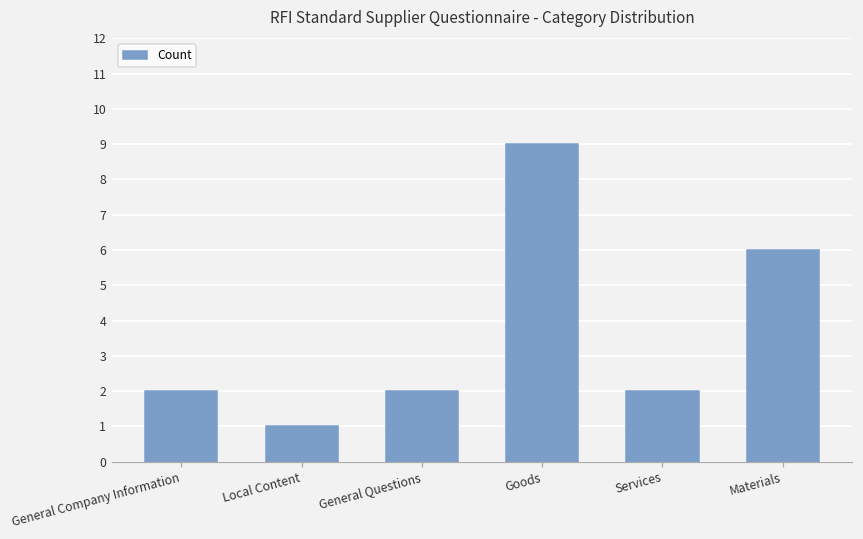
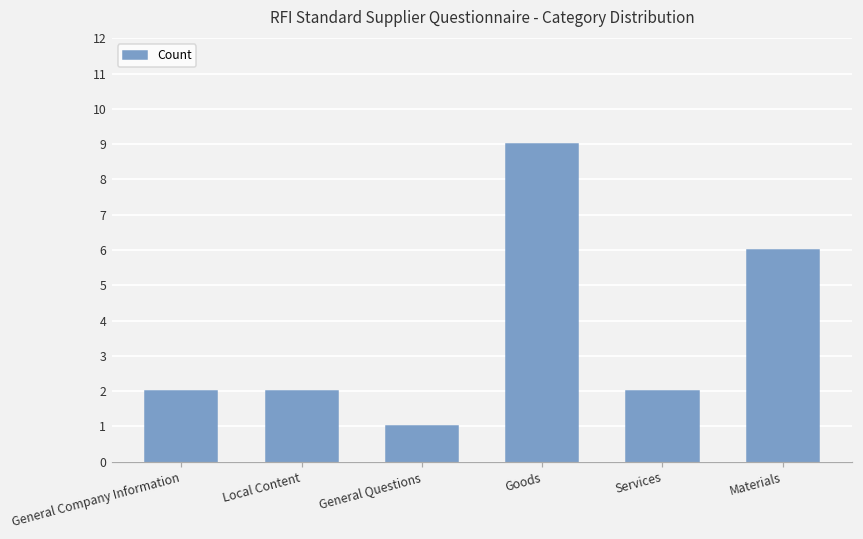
  {
    "General Company Information": 2,
-   "Local Content": 1,
-   "General Questions": 2,
+   "Local Content": 2,
+   "General Questions": 1,
    "Goods": 9,
    "Services": 2,
    "Materials": 6
  }
